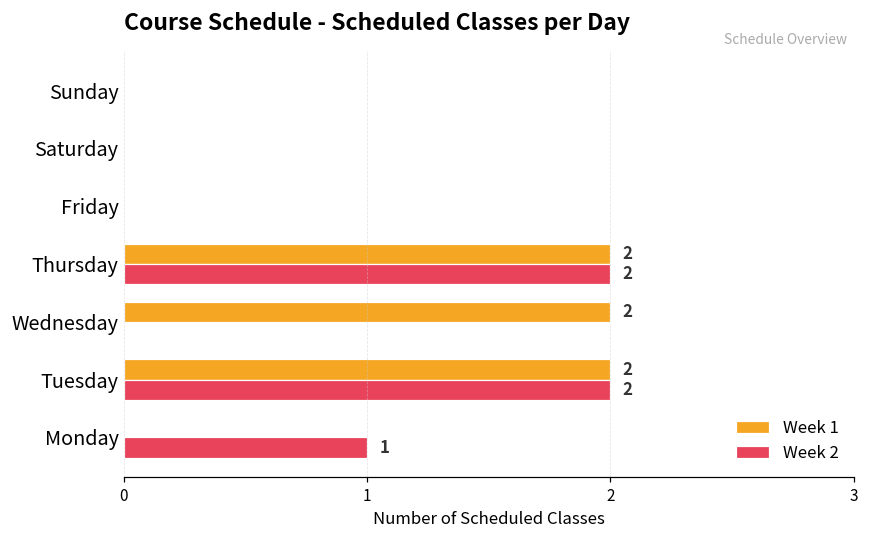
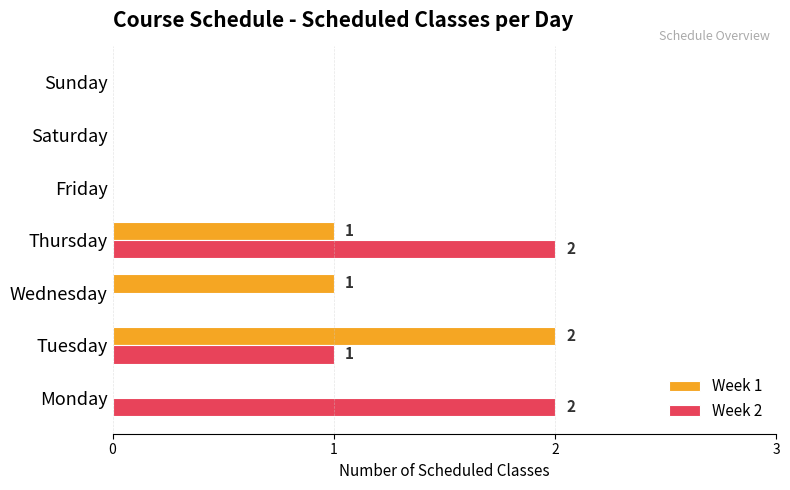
  {
    "Week 1": {
-     "Thursday": 2,
-     "Wednesday": 2,
+     "Thursday": 1,
+     "Wednesday": 1,
      "Tuesday": 2
    },
    "Week 2": {
      "Thursday": 2,
-     "Tuesday": 2,
-     "Monday": 1
+     "Tuesday": 1,
+     "Monday": 2
    }
  }
